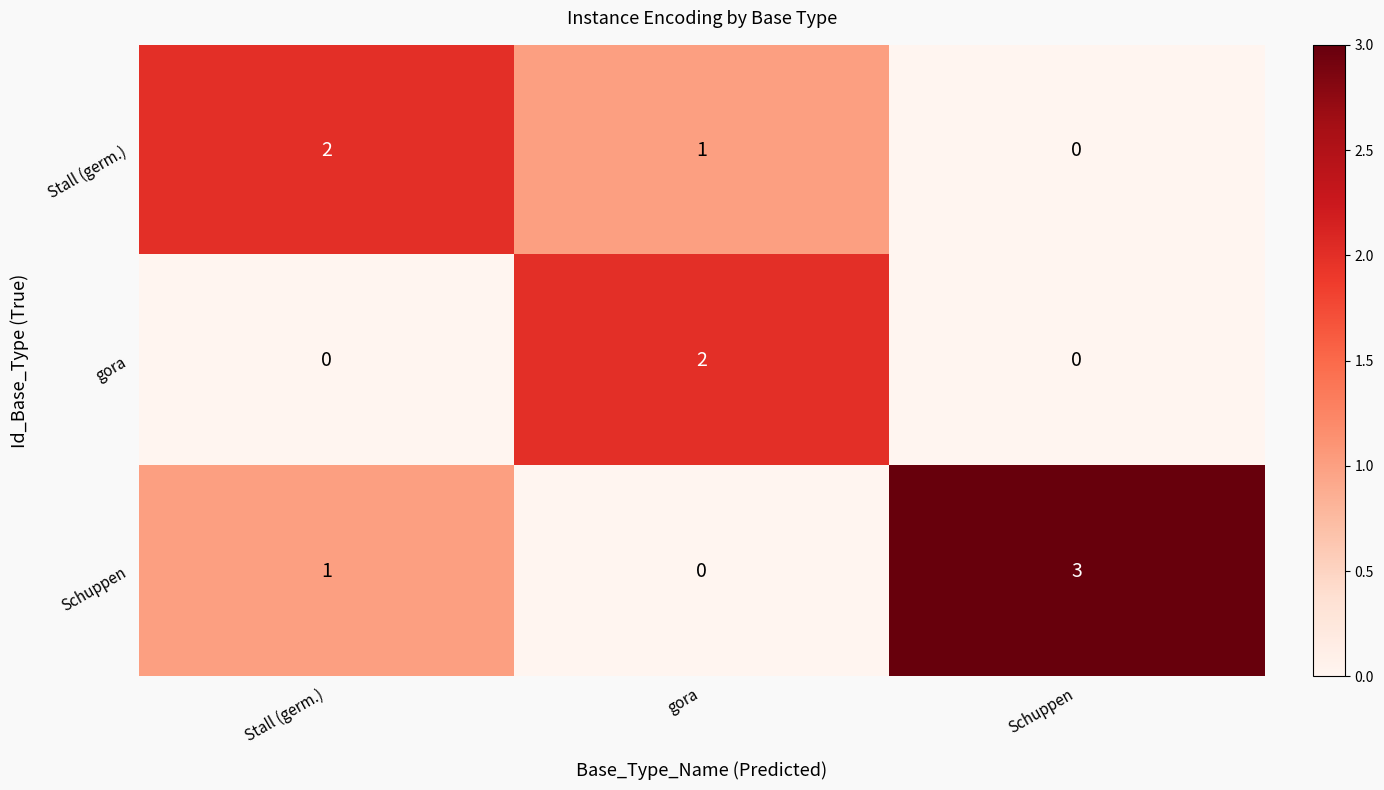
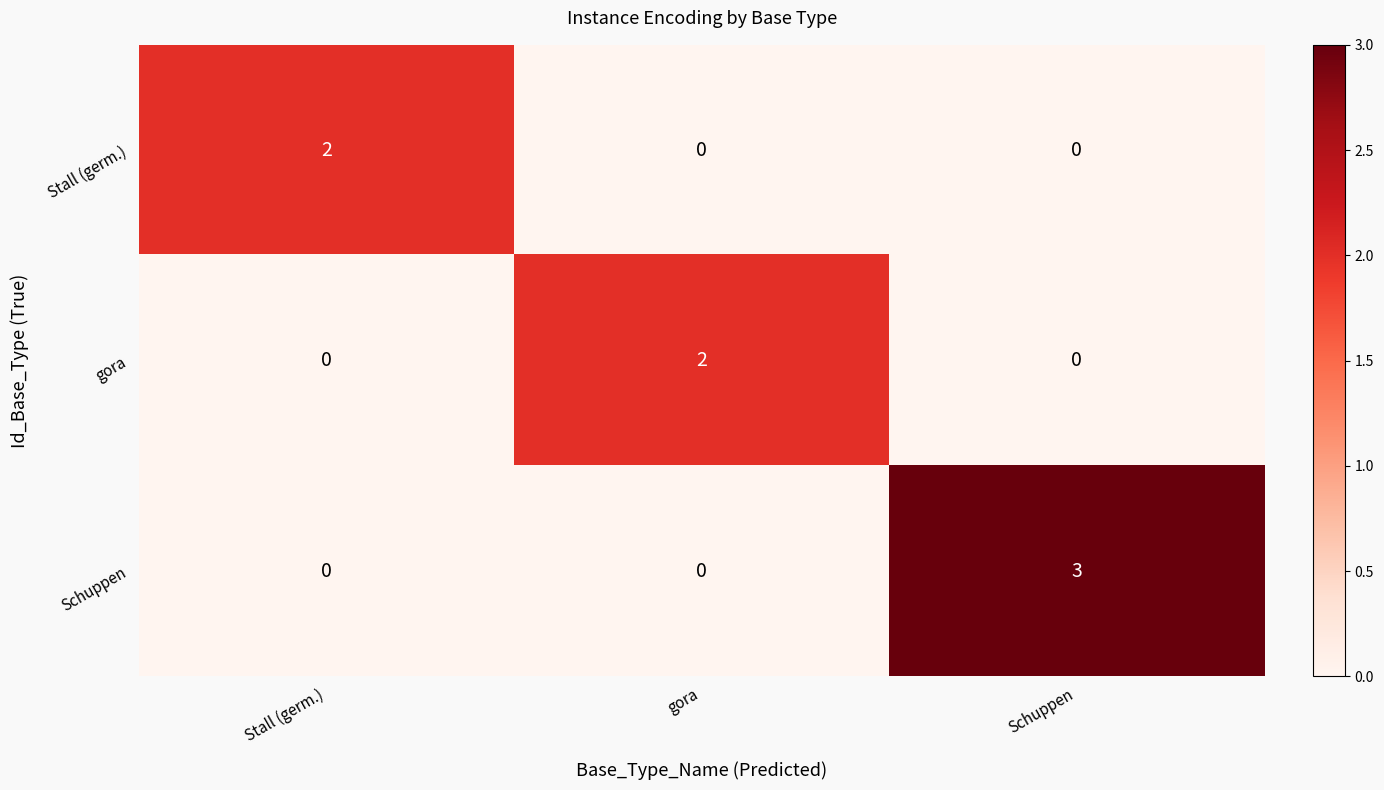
  {
    "Stall (germ.)": {
      "Stall (germ.)": 2,
-     "gora": 1,
+     "gora": 0,
      "Schuppen": 0
    },
    "gora": {
      "Stall (germ.)": 0,
      "gora": 2,
      "Schuppen": 0
    },
    "Schuppen": {
-     "Stall (germ.)": 1,
+     "Stall (germ.)": 0,
      "gora": 0,
      "Schuppen": 3
    }
  }
